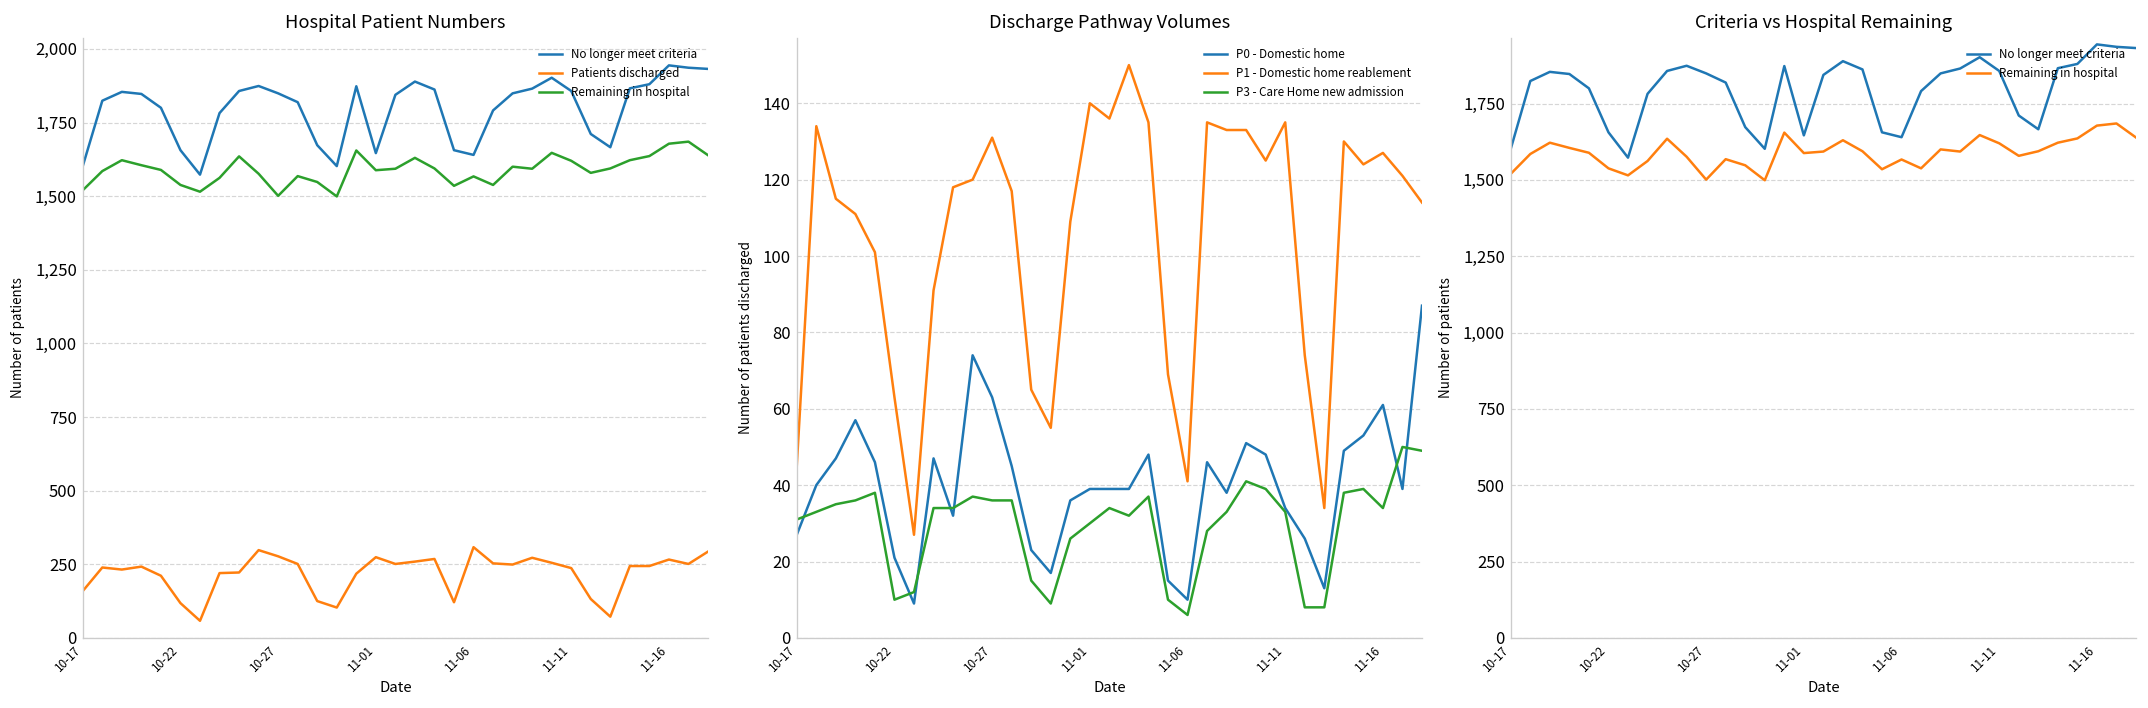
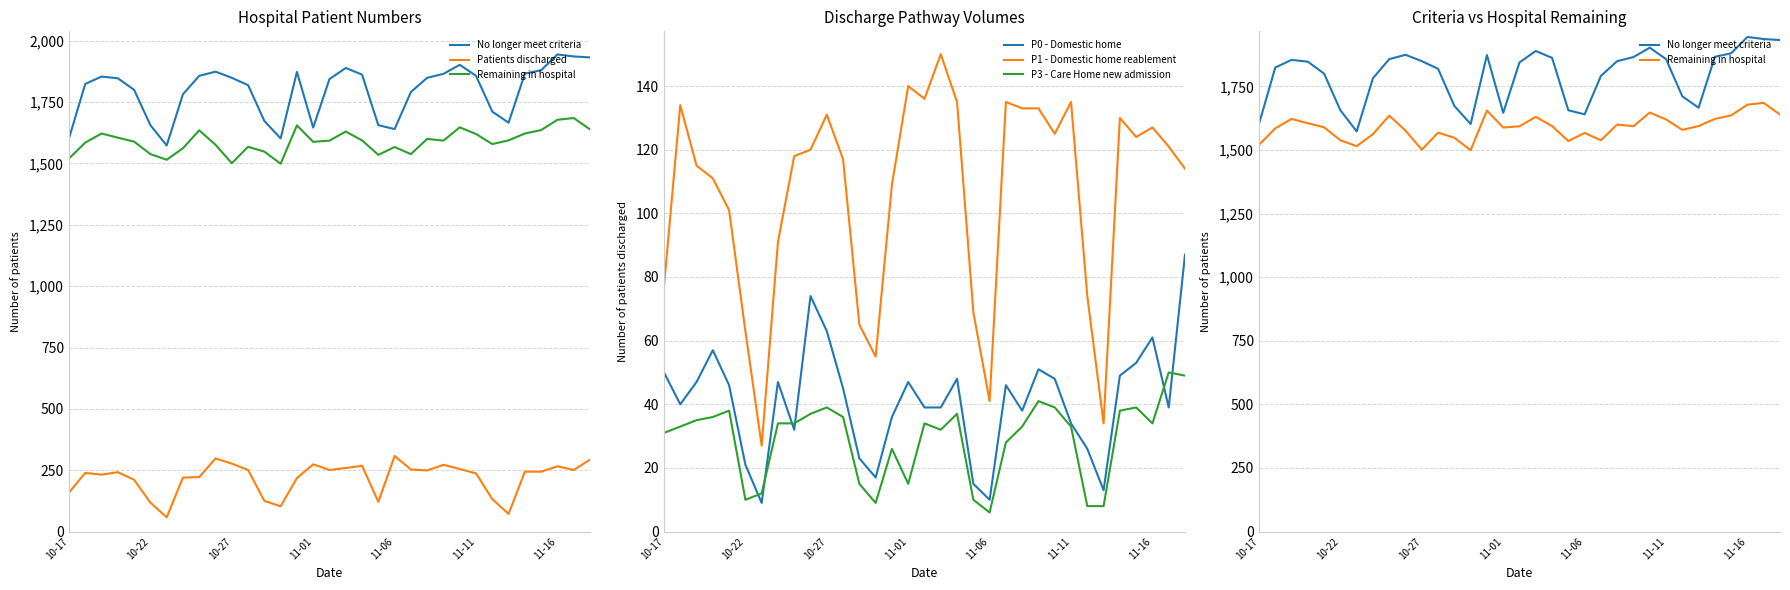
  {
    "Hospital Patient Numbers": {
      "No longer meet criteria": {
        "10-17": "1,600",
        "10-22": "1,660",
        "10-27": "1,850",
        "11-01": "1,650",
        "11-06": "1,640",
        "11-11": "1,860",
        "11-16": "1,940"
      },
      "Patients discharged": {
        "10-17": "160",
        "10-22": "120",
        "10-27": "280",
        "11-01": "270",
        "11-06": "310",
        "11-11": "240",
        "11-16": "270"
      }
    },
    "Discharge Pathway Volumes": {
      "P0 - Domestic home": {
-       "10-17": "27",
+       "10-17": "50",
        "10-22": "21",
        "10-27": "63",
-       "11-01": "39",
+       "11-01": "47",
        "11-06": "10",
        "11-11": "34",
        "11-16": "61"
      },
      "P1 - Domestic home reablement": {
-       "10-17": "45",
+       "10-17": "77",
        "10-22": "63",
        "10-27": "131",
        "11-01": "140",
        "11-06": "41",
        "11-11": "135",
        "11-16": "127"
      },
      "P3 - Care Home new admission": {
        "10-17": "31",
        "10-22": "10",
-       "10-27": "36",
-       "11-01": "30",
+       "10-27": "39",
+       "11-01": "15",
        "11-06": "6",
        "11-11": "33",
        "11-16": "34"
      }
    },
    "Criteria vs Hospital Remaining": {
      "No longer meet criteria": {
        "10-17": "1,600",
        "10-22": "1,660",
        "10-27": "1,850",
        "11-01": "1,650",
        "11-06": "1,640",
        "11-11": "1,860",
        "11-16": "1,940"
      },
      "Remaining in hospital": {
        "10-17": "1,520",
        "10-22": "1,540",
        "10-27": "1,500",
        "11-01": "1,590",
        "11-06": "1,570",
        "11-11": "1,620",
        "11-16": "1,680"
      }
    }
  }
